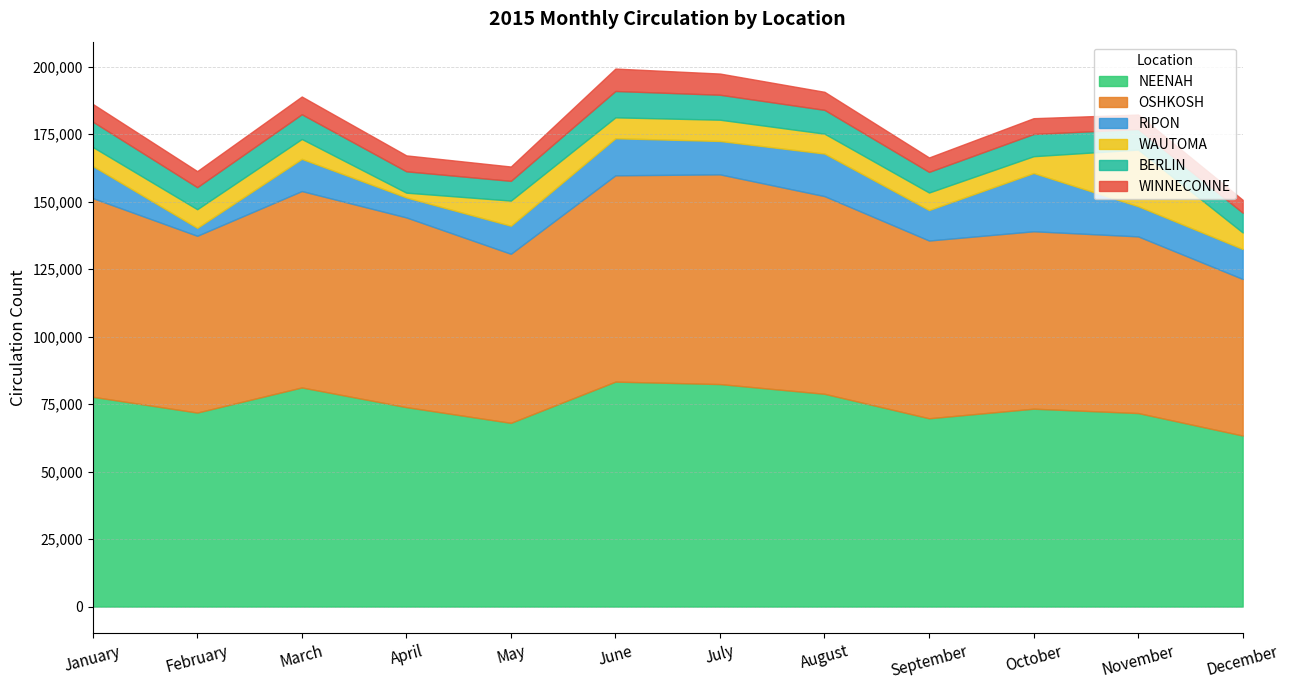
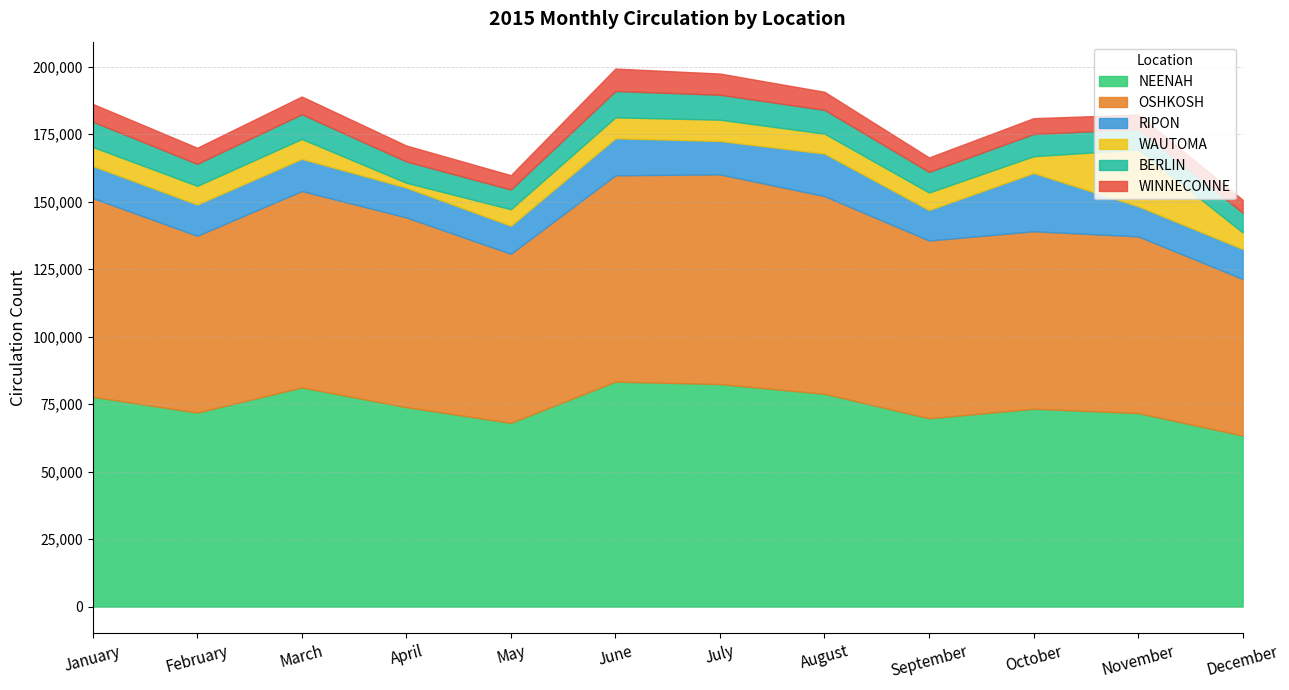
  {
    "RIPON": {
      "January": "12,000",
-     "February": "3,000",
+     "February": "12,000",
      "March": "12,000",
-     "April": "7,000",
+     "April": "11,000",
      "May": "10,000",
      "June": "14,000",
      "July": "12,000",
      "August": "16,000",
      "September": "11,000",
      "October": "22,000",
      "November": "11,000",
      "December": "11,000"
    },
    "WAUTOMA": {
      "January": "7,000",
      "February": "7,000",
      "March": "7,000",
      "April": "2,000",
-     "May": "9,000",
+     "May": "6,000",
      "June": "8,000",
      "July": "8,000",
      "August": "7,000",
      "September": "6,000",
      "October": "6,000",
      "December": "6,000"
    }
  }
